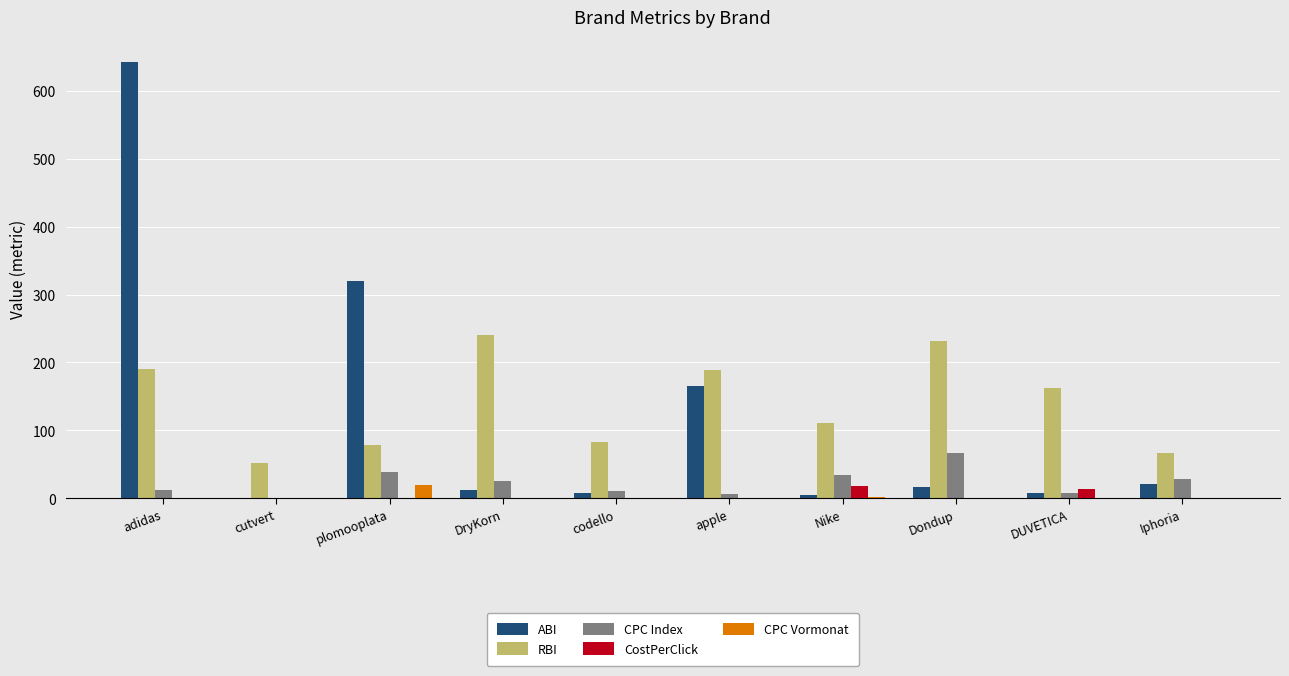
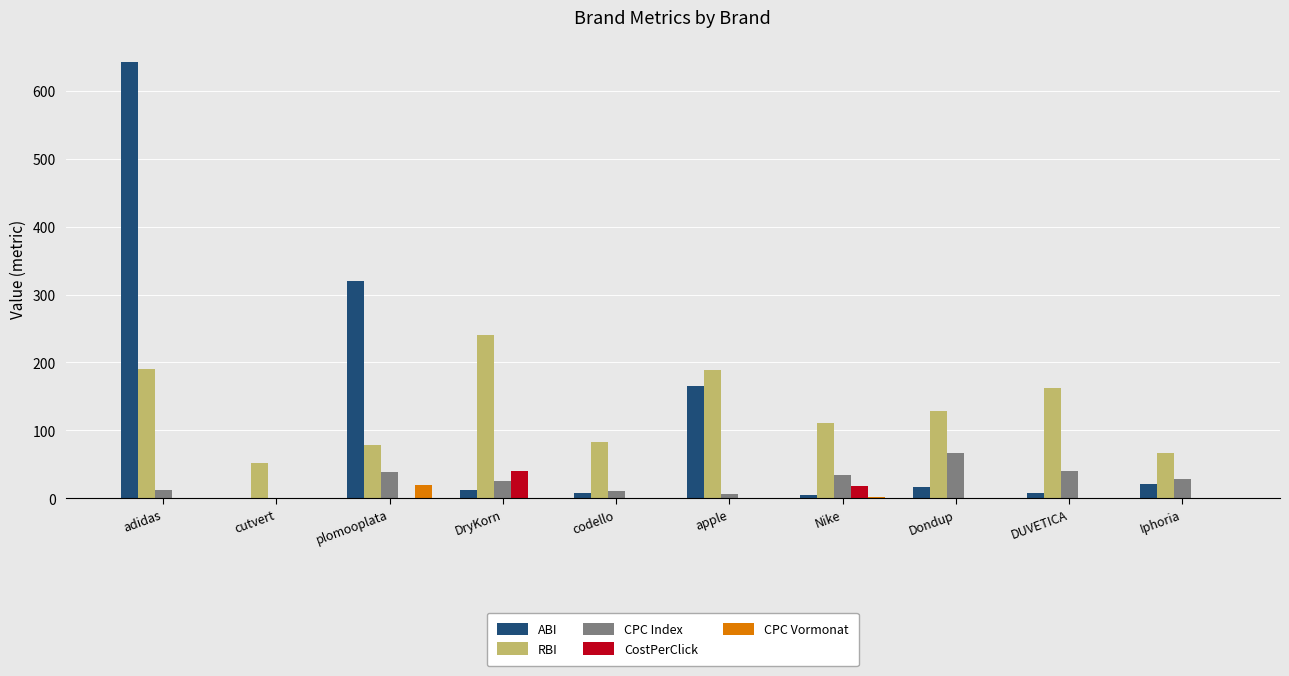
  {
    "ABI": {
      "adidas": 640,
      "plomooplata": 320,
      "DryKorn": 10,
      "codello": 10,
      "apple": 170,
      "Nike": 0,
      "Dondup": 20,
      "DUVETICA": 10,
      "Iphoria": 20
    },
    "RBI": {
      "adidas": 190,
      "cutvert": 50,
      "plomooplata": 80,
      "DryKorn": 240,
      "codello": 80,
      "apple": 190,
      "Nike": 110,
-     "Dondup": 230,
+     "Dondup": 130,
      "DUVETICA": 160,
      "Iphoria": 70
    },
    "CPC Index": {
      "adidas": 10,
      "cutvert": 0,
      "plomooplata": 40,
      "DryKorn": 30,
      "codello": 10,
      "apple": 10,
      "Nike": 30,
      "Dondup": 70,
-     "DUVETICA": 10,
+     "DUVETICA": 40,
      "Iphoria": 30
    },
    "CostPerClick": {
      "cutvert": 0,
-     "DryKorn": 0,
+     "DryKorn": 40,
      "Nike": 20,
-     "DUVETICA": 10
+     "DUVETICA": 0
    },
    "CPC Vormonat": {
      "cutvert": 0,
      "plomooplata": 20
    }
  }
